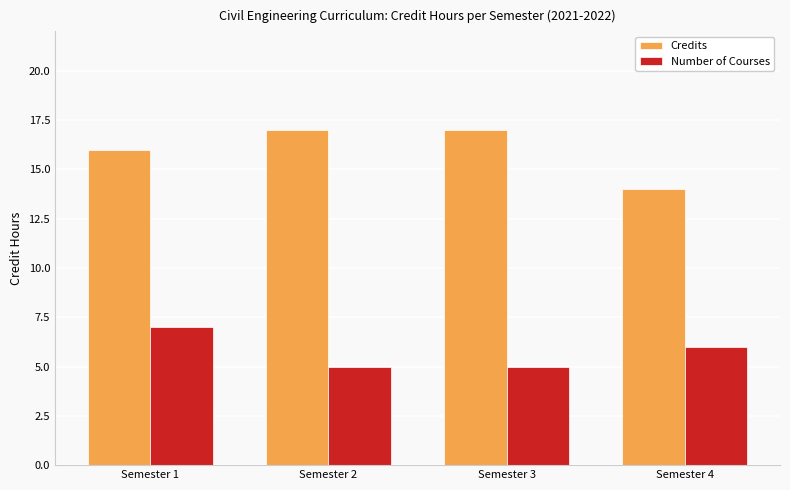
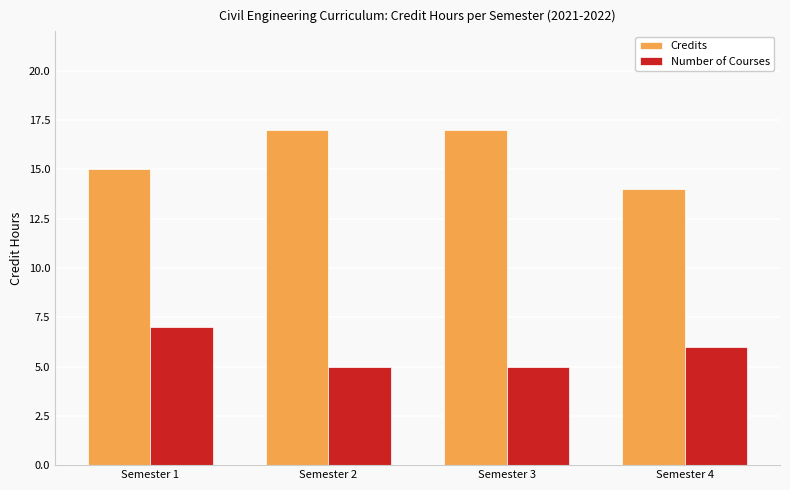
  {
    "Credits": {
-     "Semester 1": 16,
+     "Semester 1": 15,
      "Semester 2": 17,
      "Semester 3": 17,
      "Semester 4": 14
    },
    "Number of Courses": {
      "Semester 1": 7,
      "Semester 2": 5,
      "Semester 3": 5,
      "Semester 4": 6
    }
  }
